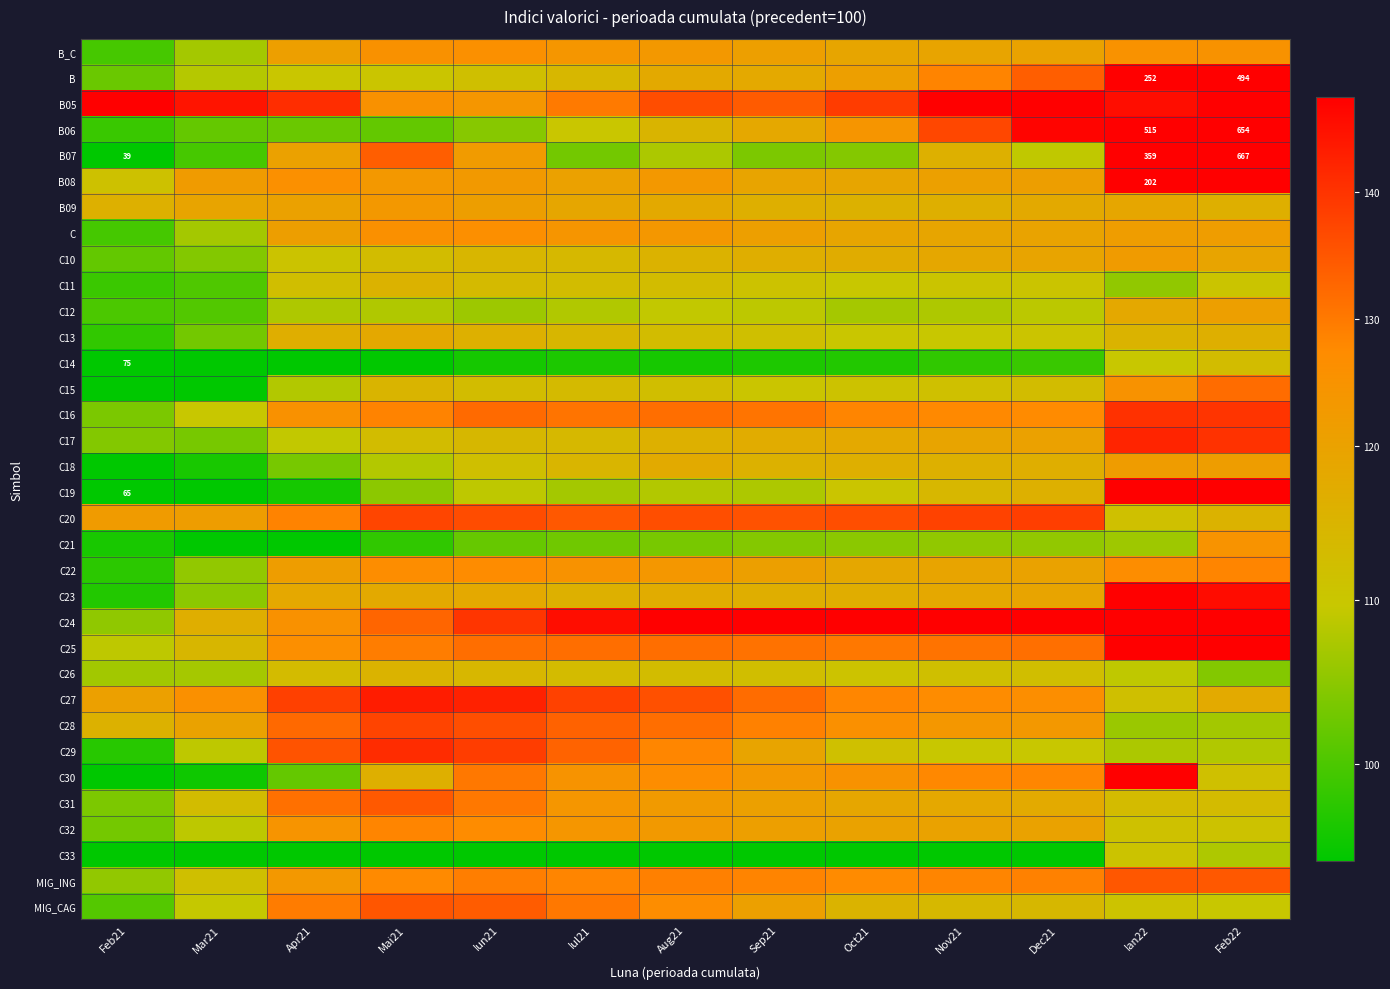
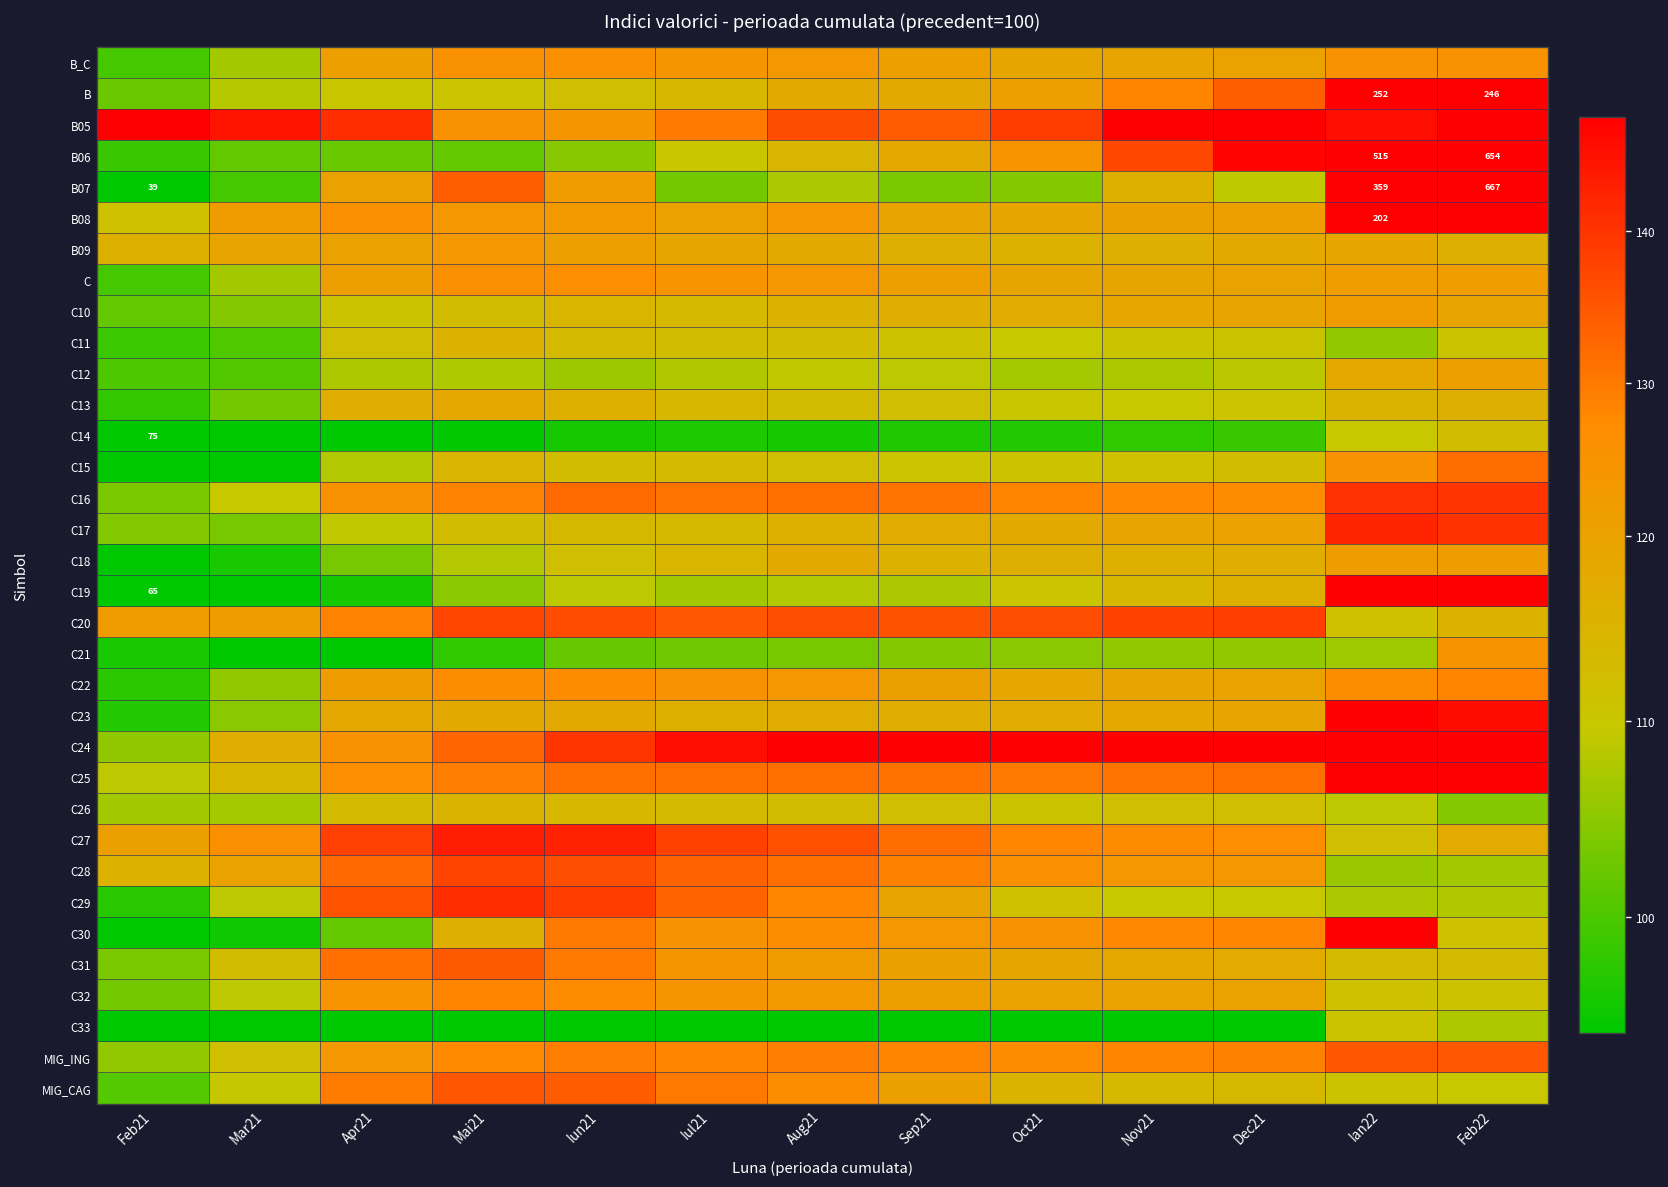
  {
    "B": {
      "Ian22": 252,
-     "Feb22": 494
+     "Feb22": 246
    },
    "B06": {
      "Ian22": 515,
      "Feb22": 654
    },
    "B07": {
      "Feb21": 39,
      "Ian22": 359,
      "Feb22": 667
    },
    "B08": {
      "Ian22": 202
    },
    "C14": {
      "Feb21": 75
    },
    "C19": {
      "Feb21": 65
    }
  }
